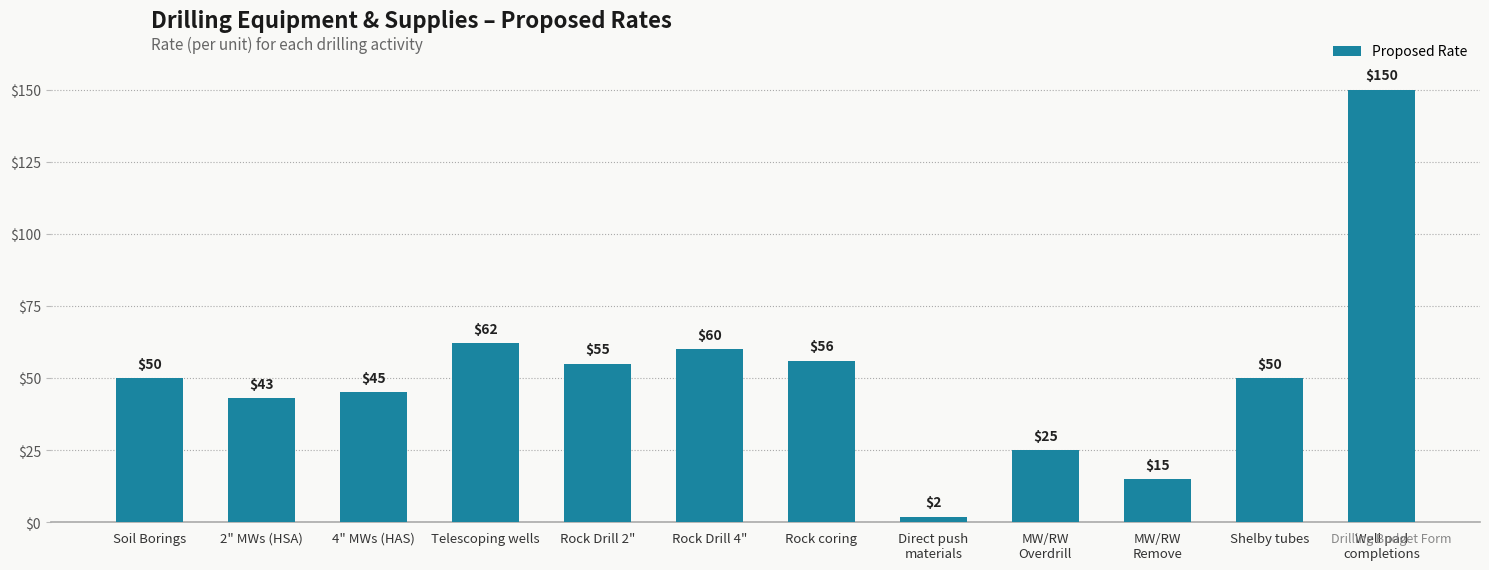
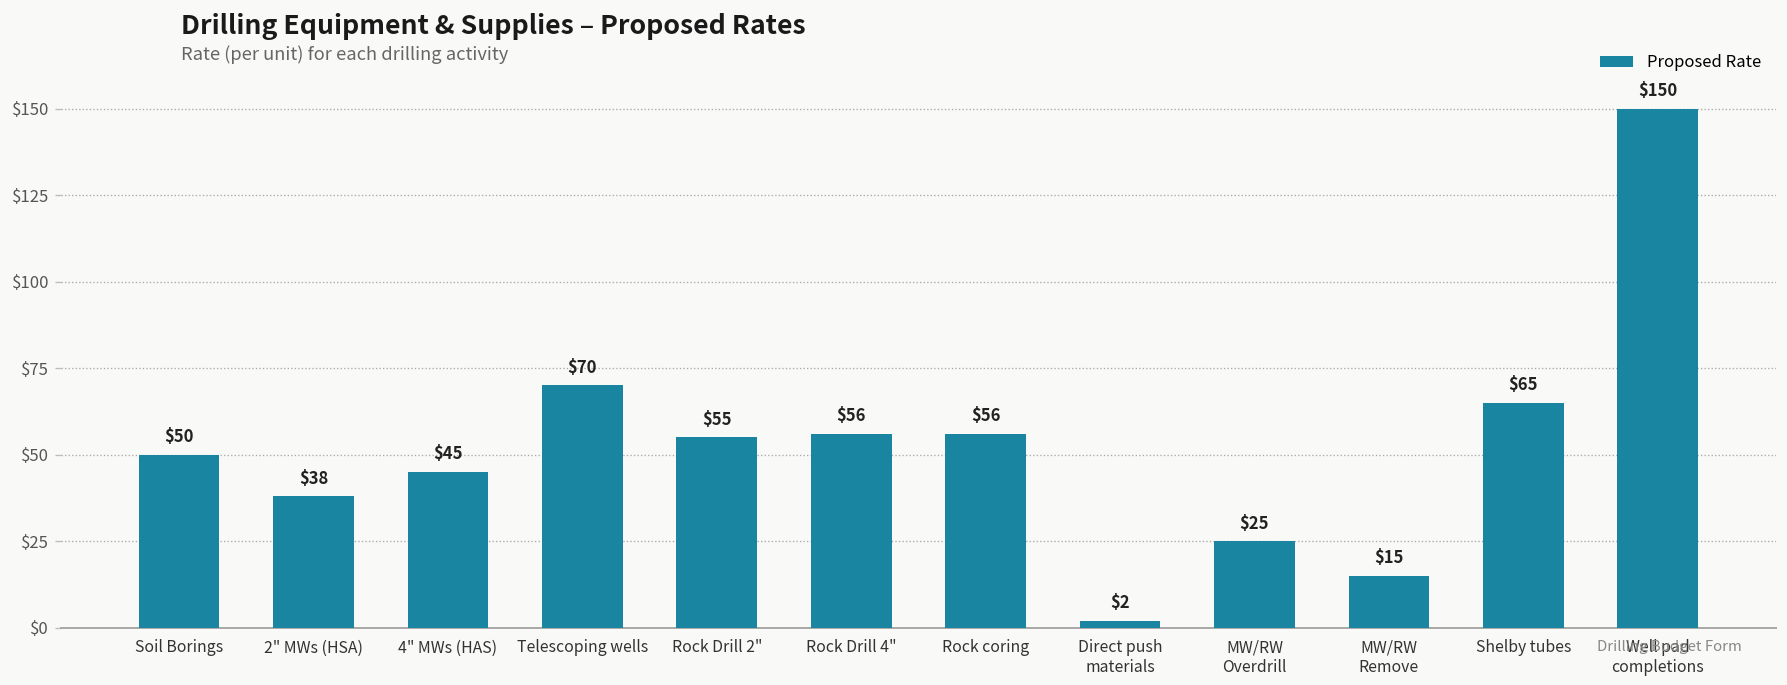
  {
    "Soil Borings": "$50",
-   "2\" MWs (HSA)": "$43",
+   "2\" MWs (HSA)": "$38",
    "4\" MWs (HAS)": "$45",
-   "Telescoping wells": "$62",
+   "Telescoping wells": "$70",
    "Rock Drill 2\"": "$55",
-   "Rock Drill 4\"": "$60",
+   "Rock Drill 4\"": "$56",
    "Rock coring": "$56",
    "Direct push materials": "$2",
    "MW/RW Overdrill": "$25",
    "MW/RW Remove": "$15",
-   "Shelby tubes": "$50",
+   "Shelby tubes": "$65",
    "Well pad completions": "$150"
  }
